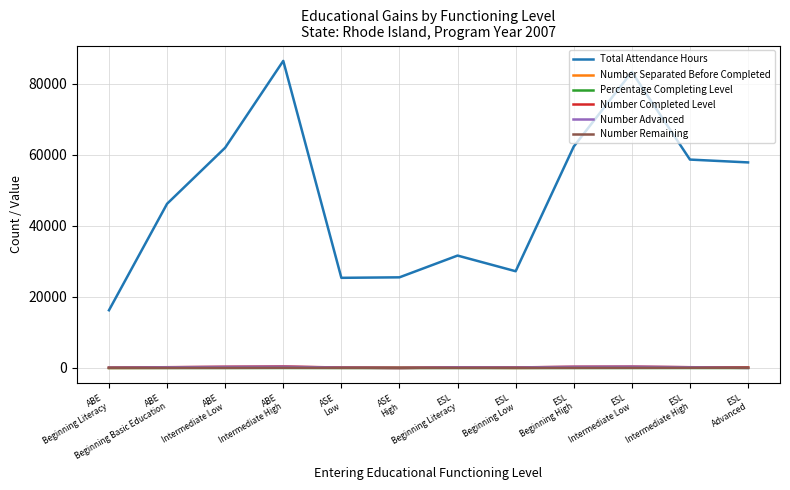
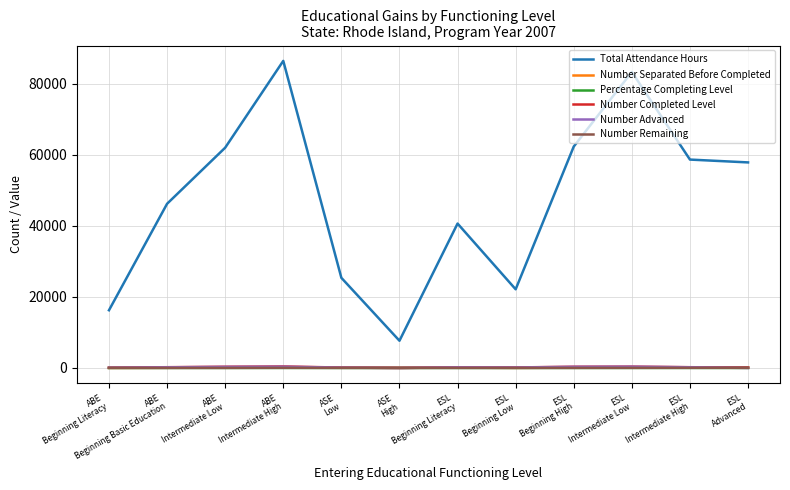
  {
    "Total Attendance Hours": {
      "ABE Beginning Literacy": 16000,
      "ABE Beginning Basic Education": 46000,
      "ABE Intermediate Low": 62000,
      "ABE Intermediate High": 86000,
      "ASE Low": 25000,
-     "ASE High": 26000,
-     "ESL Beginning Literacy": 32000,
-     "ESL Beginning Low": 27000,
+     "ASE High": 8000,
+     "ESL Beginning Literacy": 41000,
+     "ESL Beginning Low": 22000,
      "ESL Beginning High": 62000,
      "ESL Intermediate High": 59000,
      "ESL Advanced": 58000
    }
  }
